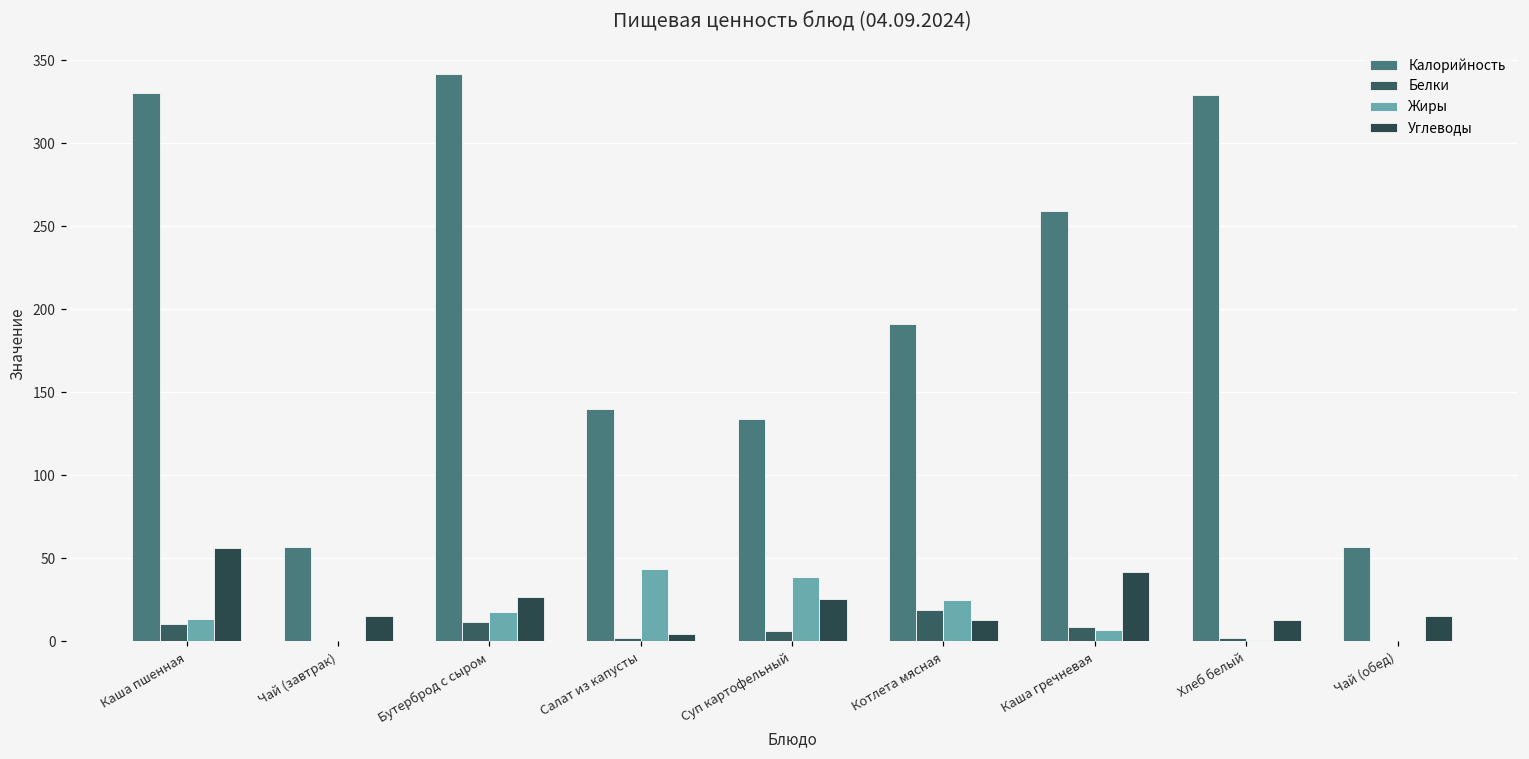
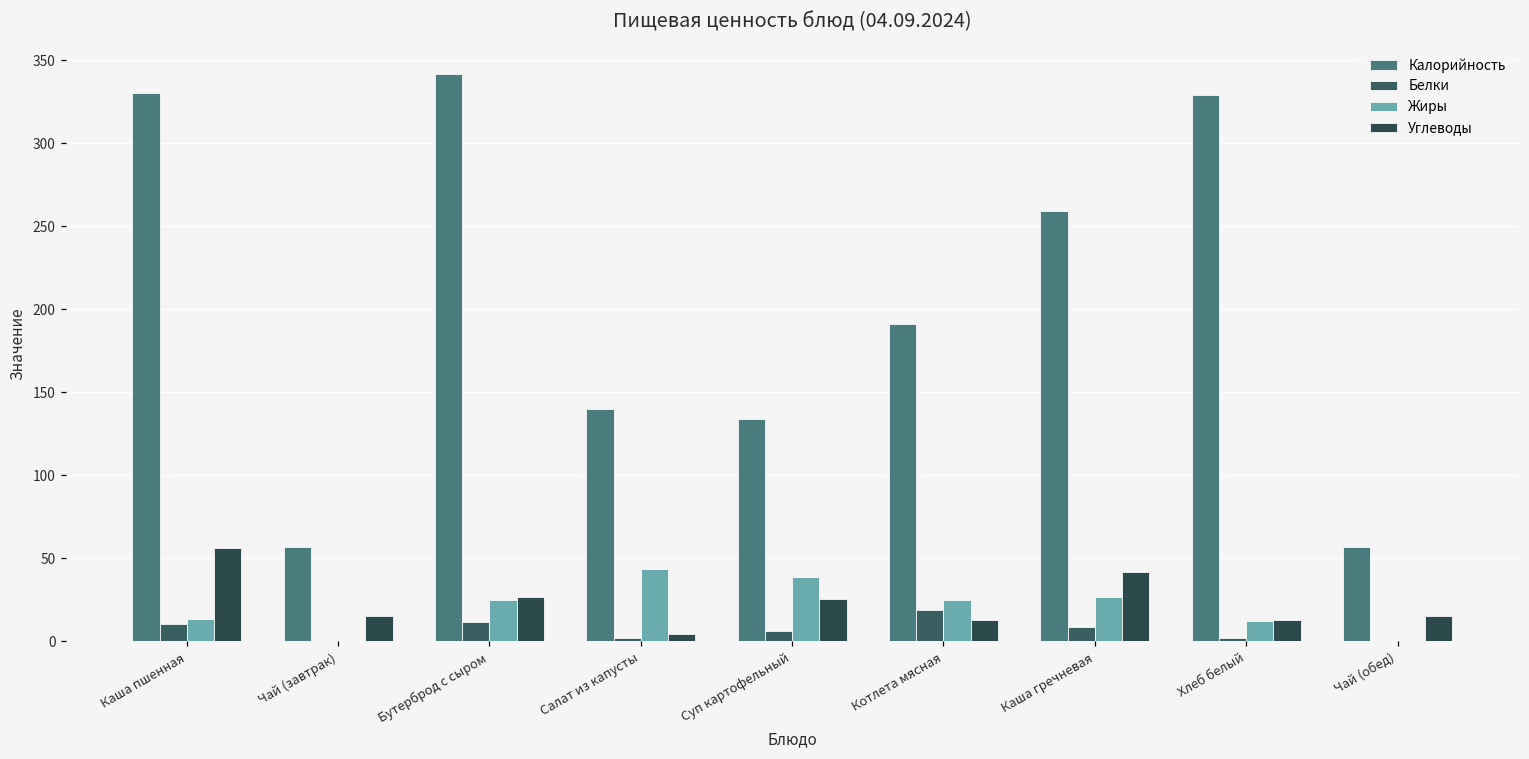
  {
    "Жиры": {
      "Каша пшенная": 13,
      "Чай (завтрак)": 0,
-     "Бутерброд с сыром": 17,
+     "Бутерброд с сыром": 25,
      "Салат из капусты": 44,
      "Суп картофельный": 38,
      "Котлета мясная": 25,
-     "Каша гречневая": 7,
-     "Хлеб белый": 1,
+     "Каша гречневая": 27,
+     "Хлеб белый": 12,
      "Чай (обед)": 0
    }
  }
